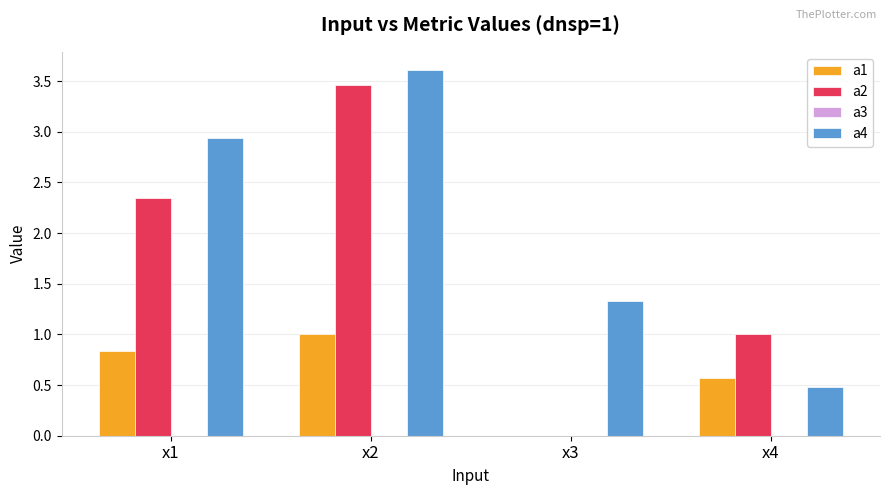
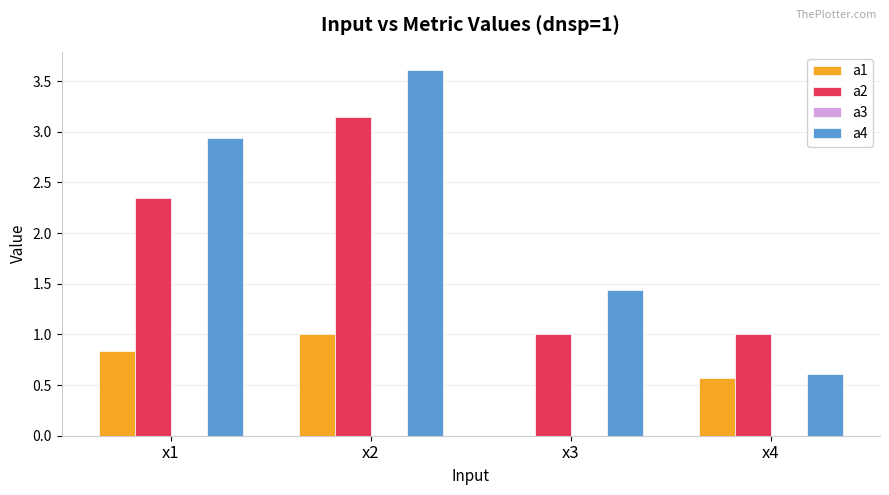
  {
    "a1": {
      "x1": 0.84,
      "x2": 1.00,
      "x4": 0.57
    },
    "a2": {
      "x1": 2.35,
-     "x2": 3.46,
-     "x3": 0,
+     "x2": 3.15,
+     "x3": 1,
      "x4": 1.00
    },
    "a4": {
      "x1": 2.94,
      "x2": 3.61,
-     "x3": 1.33,
-     "x4": 0.48
+     "x3": 1.44,
+     "x4": 0.61
    }
  }
